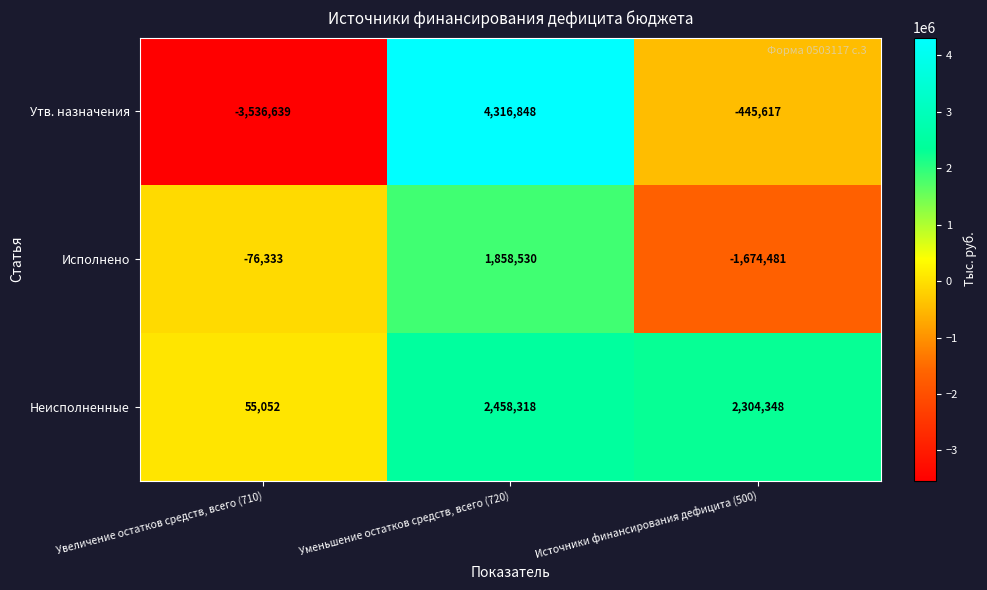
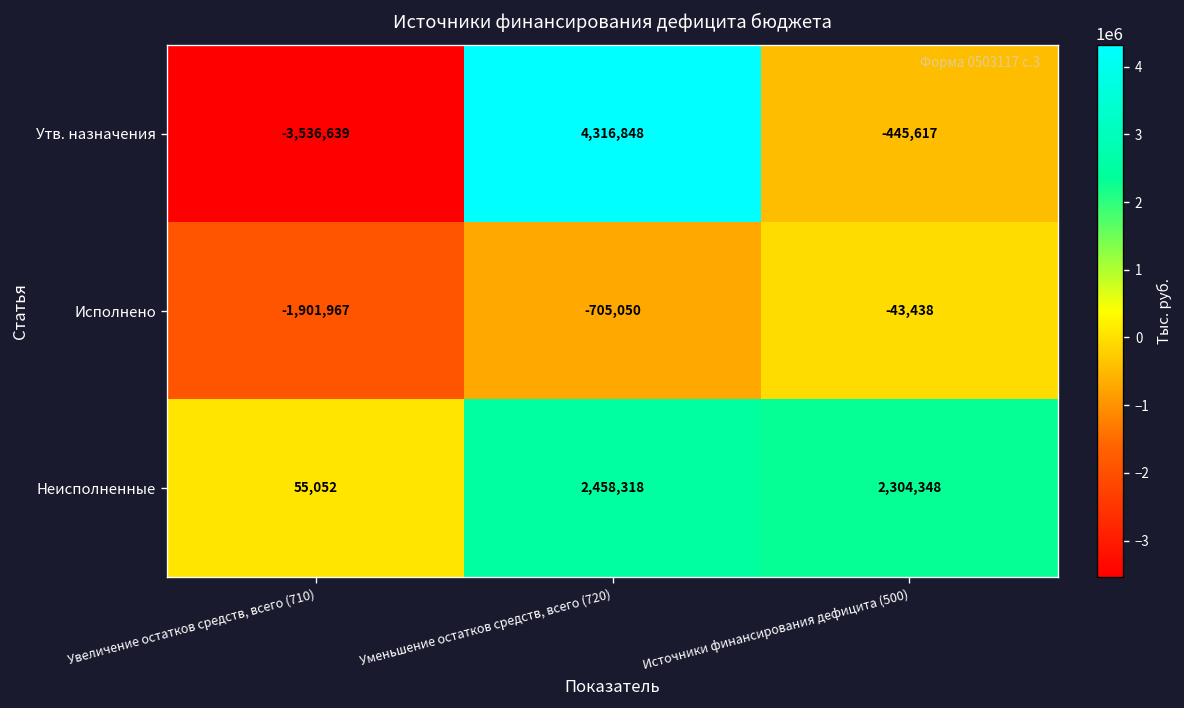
  {
    "Утв. назначения": {
      "Увеличение остатков средств, всего (710)": "-3,536,639",
      "Уменьшение остатков средств, всего (720)": "4,316,848"
    },
    "Исполнено": {
-     "Увеличение остатков средств, всего (710)": "-76,333",
-     "Уменьшение остатков средств, всего (720)": "1,858,530",
-     "Источники финансирования дефицита (500)": "-1,674,481"
+     "Увеличение остатков средств, всего (710)": "-1,901,967",
+     "Уменьшение остатков средств, всего (720)": "-705,050",
+     "Источники финансирования дефицита (500)": "-43,438"
    },
    "Неисполненные": {
      "Увеличение остатков средств, всего (710)": "55,052",
      "Уменьшение остатков средств, всего (720)": "2,458,318",
      "Источники финансирования дефицита (500)": "2,304,348"
    }
  }
